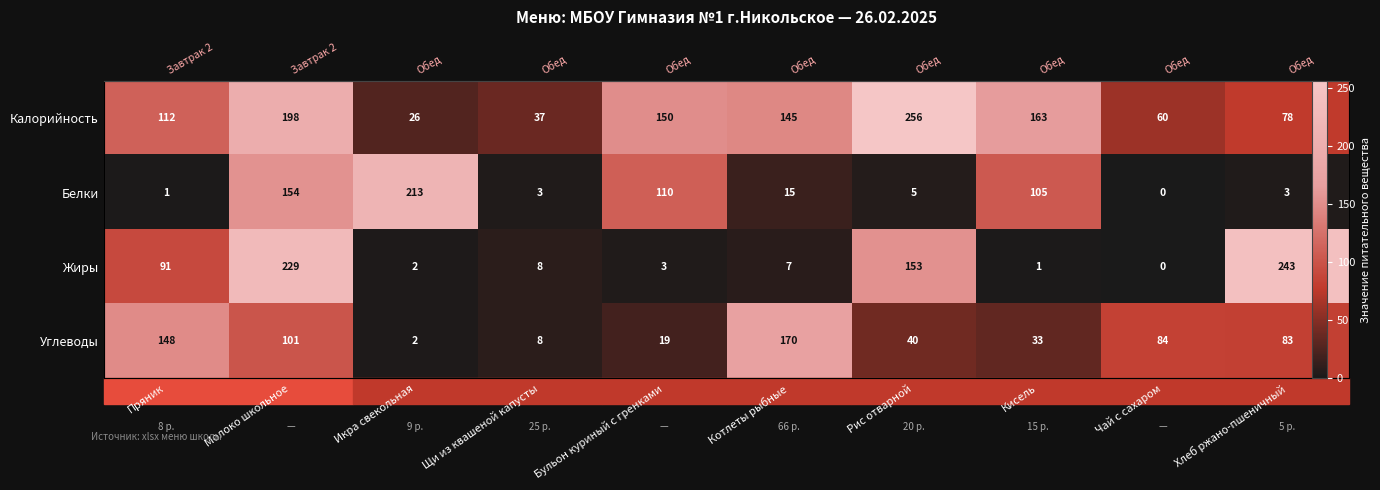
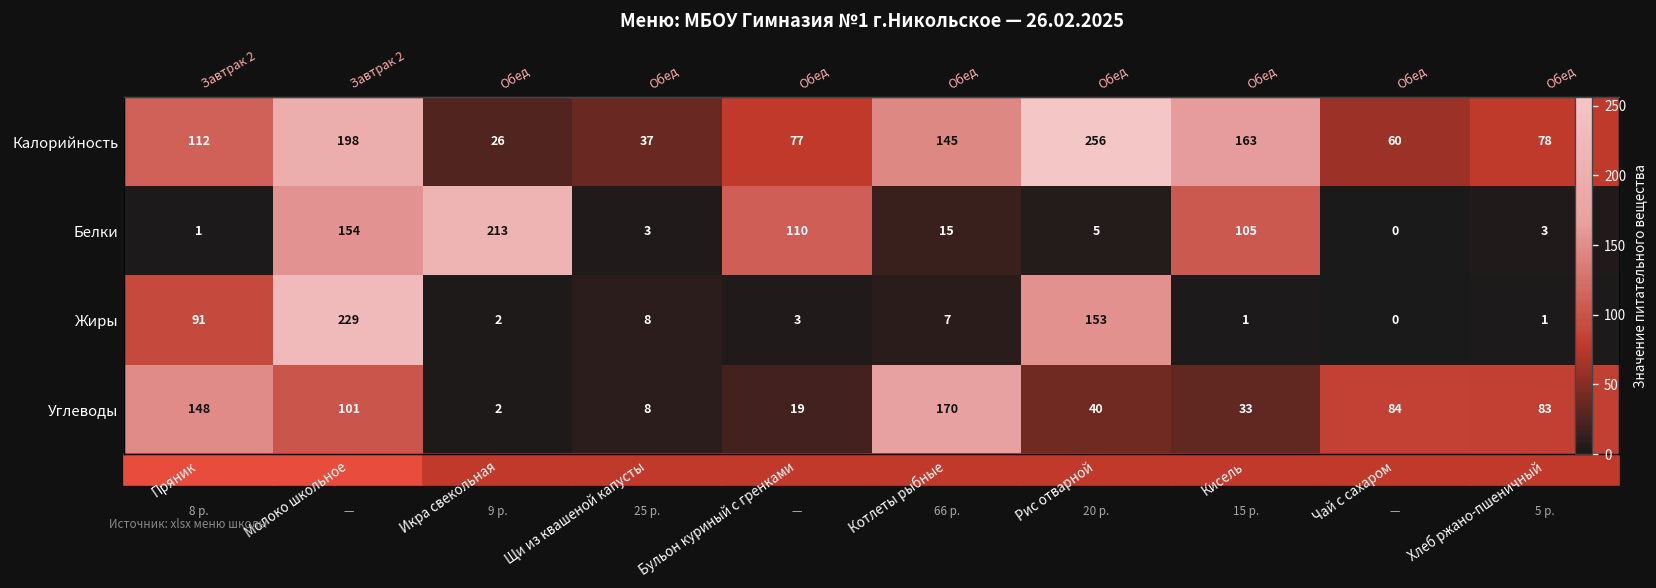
  {
    "Калорийность": {
      "Пряник": 112,
      "Молоко школьное": 198,
      "Икра свекольная": 26,
      "Щи из квашеной капусты": 37,
-     "Бульон куриный с гренками": 150,
+     "Бульон куриный с гренками": 77,
      "Котлеты рыбные": 145,
      "Рис отварной": 256,
      "Кисель": 163,
      "Чай с сахаром": 60,
      "Хлеб ржано-пшеничный": 78
    },
    "Белки": {
      "Пряник": 1,
      "Молоко школьное": 154,
      "Икра свекольная": 213,
      "Щи из квашеной капусты": 3,
      "Бульон куриный с гренками": 110,
      "Котлеты рыбные": 15,
      "Рис отварной": 5,
      "Кисель": 105,
      "Чай с сахаром": 0,
      "Хлеб ржано-пшеничный": 3
    },
    "Жиры": {
      "Пряник": 91,
      "Молоко школьное": 229,
      "Икра свекольная": 2,
      "Щи из квашеной капусты": 8,
      "Бульон куриный с гренками": 3,
      "Котлеты рыбные": 7,
      "Рис отварной": 153,
      "Кисель": 1,
      "Чай с сахаром": 0,
-     "Хлеб ржано-пшеничный": 243
+     "Хлеб ржано-пшеничный": 1
    },
    "Углеводы": {
      "Пряник": 148,
      "Молоко школьное": 101,
      "Икра свекольная": 2,
      "Щи из квашеной капусты": 8,
      "Бульон куриный с гренками": 19,
      "Котлеты рыбные": 170,
      "Рис отварной": 40,
      "Кисель": 33,
      "Чай с сахаром": 84,
      "Хлеб ржано-пшеничный": 83
    }
  }
